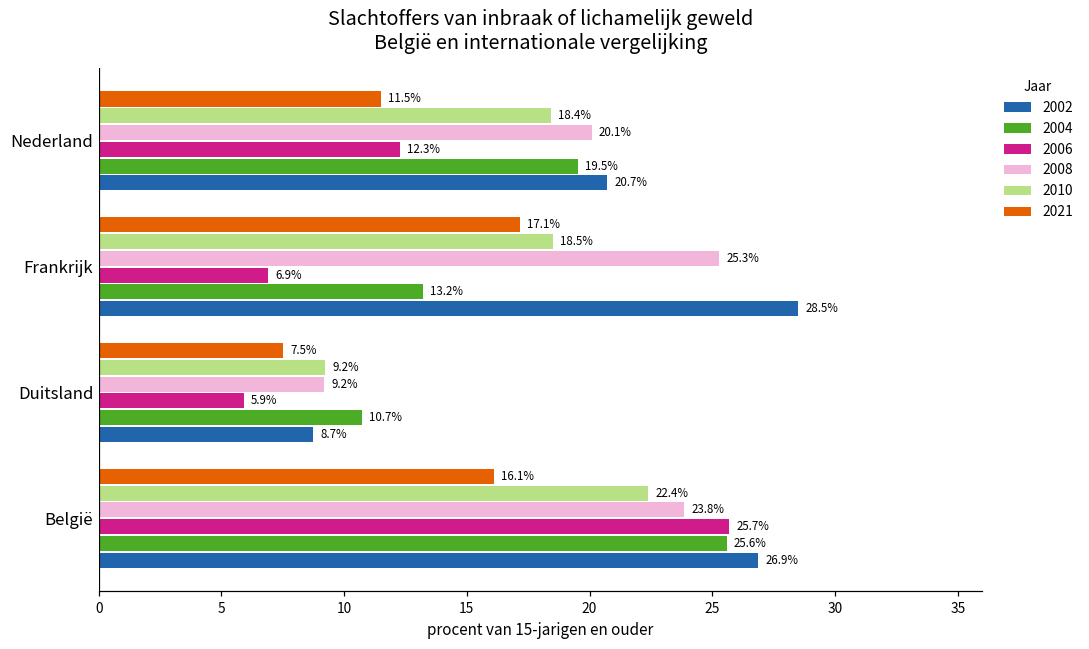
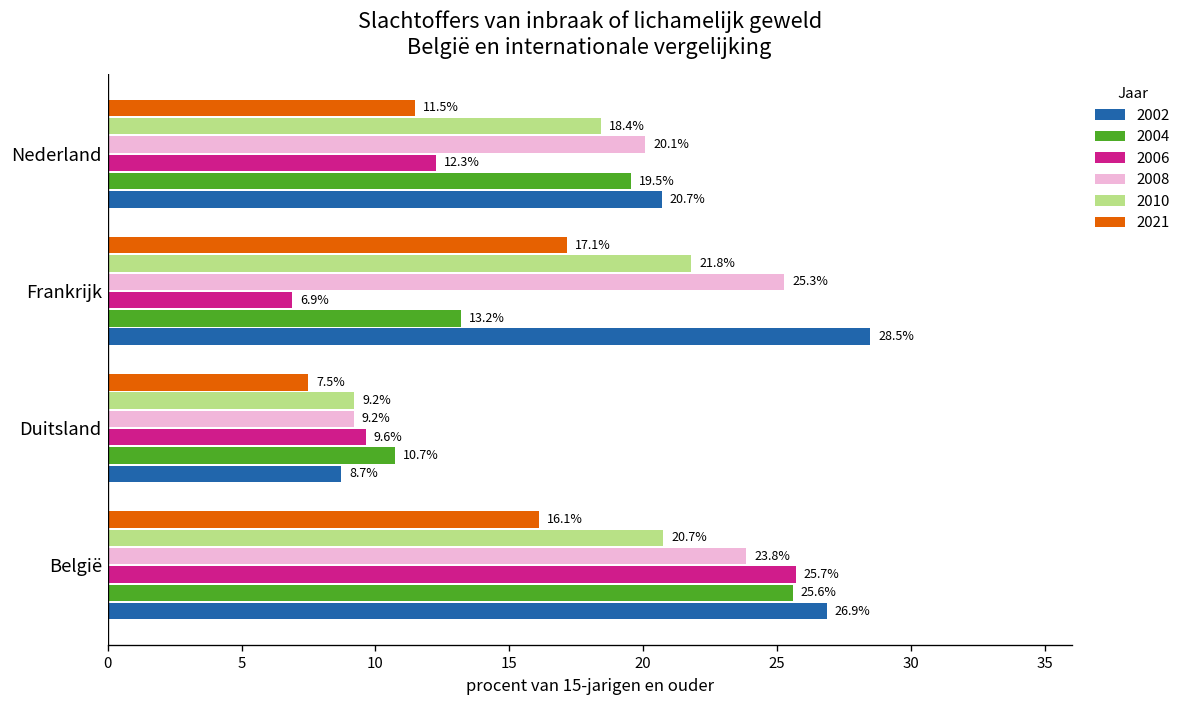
  {
    "2002": {
      "Nederland": "20.7%",
      "Frankrijk": "28.5%",
      "Duitsland": "8.7%",
      "België": "26.9%"
    },
    "2004": {
      "Nederland": "19.5%",
      "Frankrijk": "13.2%",
      "Duitsland": "10.7%",
      "België": "25.6%"
    },
    "2006": {
      "Nederland": "12.3%",
      "Frankrijk": "6.9%",
-     "Duitsland": "5.9%",
+     "Duitsland": "9.6%",
      "België": "25.7%"
    },
    "2008": {
      "Nederland": "20.1%",
      "Frankrijk": "25.3%",
      "Duitsland": "9.2%",
      "België": "23.8%"
    },
    "2010": {
      "Nederland": "18.4%",
-     "Frankrijk": "18.5%",
+     "Frankrijk": "21.8%",
      "Duitsland": "9.2%",
-     "België": "22.4%"
+     "België": "20.7%"
    },
    "2021": {
      "Nederland": "11.5%",
      "Frankrijk": "17.1%",
      "Duitsland": "7.5%",
      "België": "16.1%"
    }
  }
